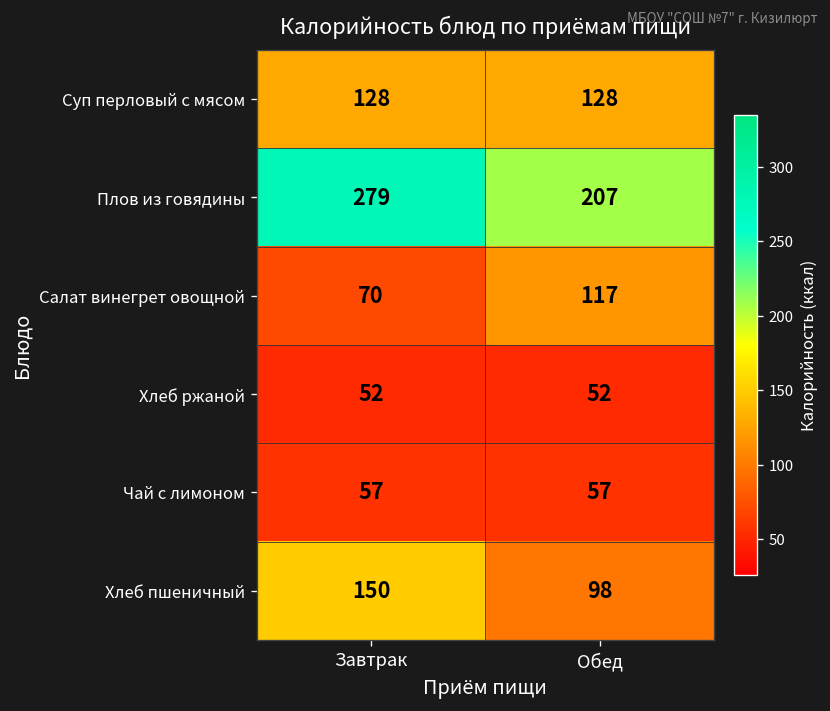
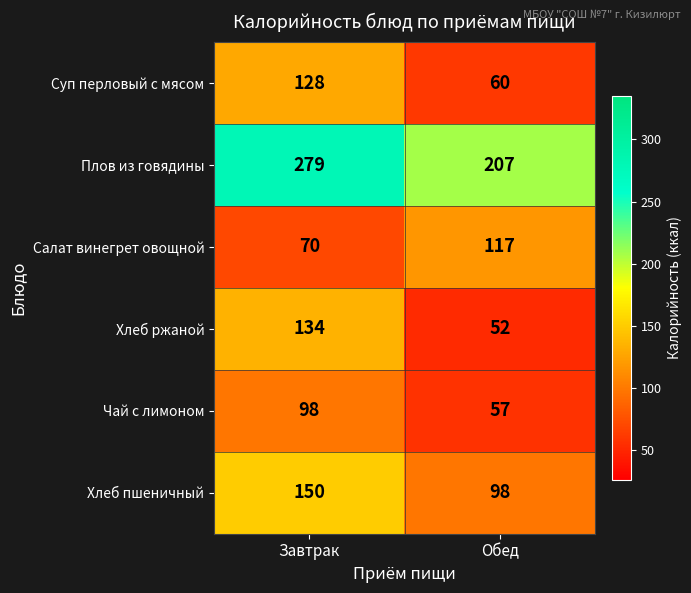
  {
    "Суп перловый с мясом": {
      "Завтрак": 128,
-     "Обед": 128
+     "Обед": 60
    },
    "Плов из говядины": {
      "Завтрак": 279,
      "Обед": 207
    },
    "Салат винегрет овощной": {
      "Завтрак": 70,
      "Обед": 117
    },
    "Хлеб ржаной": {
-     "Завтрак": 52,
+     "Завтрак": 134,
      "Обед": 52
    },
    "Чай с лимоном": {
-     "Завтрак": 57,
+     "Завтрак": 98,
      "Обед": 57
    },
    "Хлеб пшеничный": {
      "Завтрак": 150,
      "Обед": 98
    }
  }
